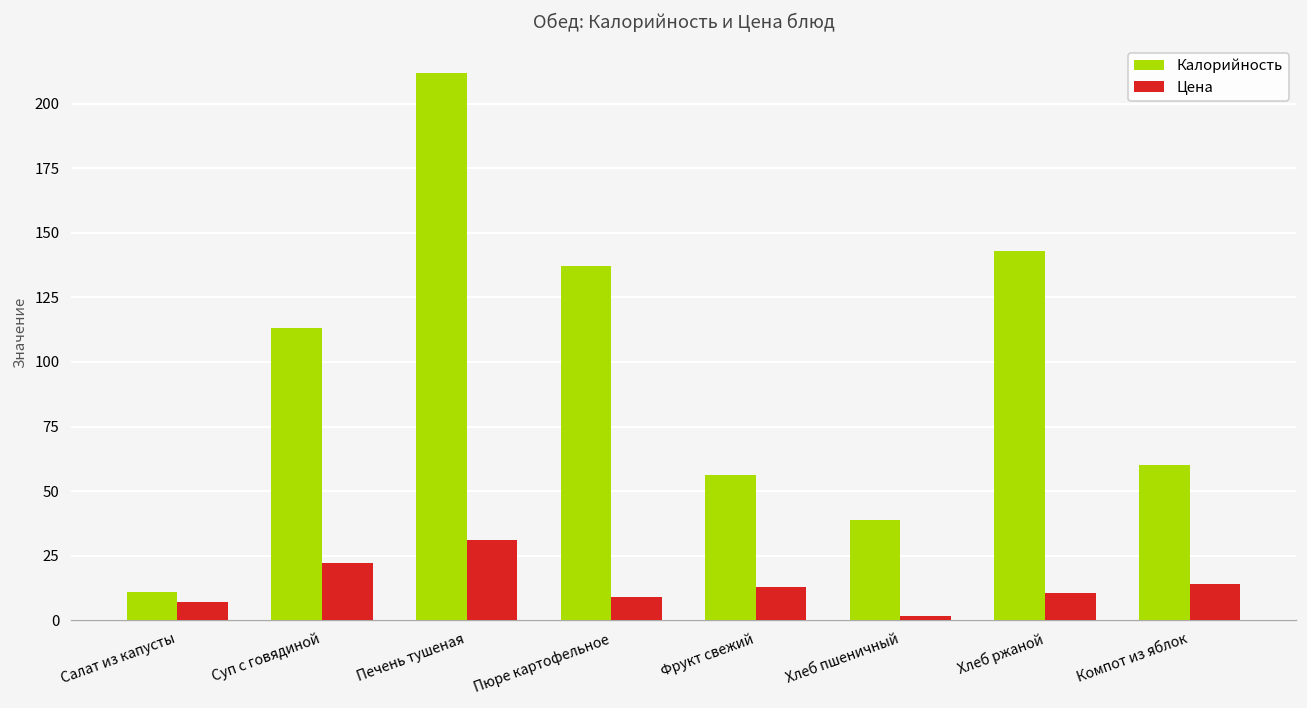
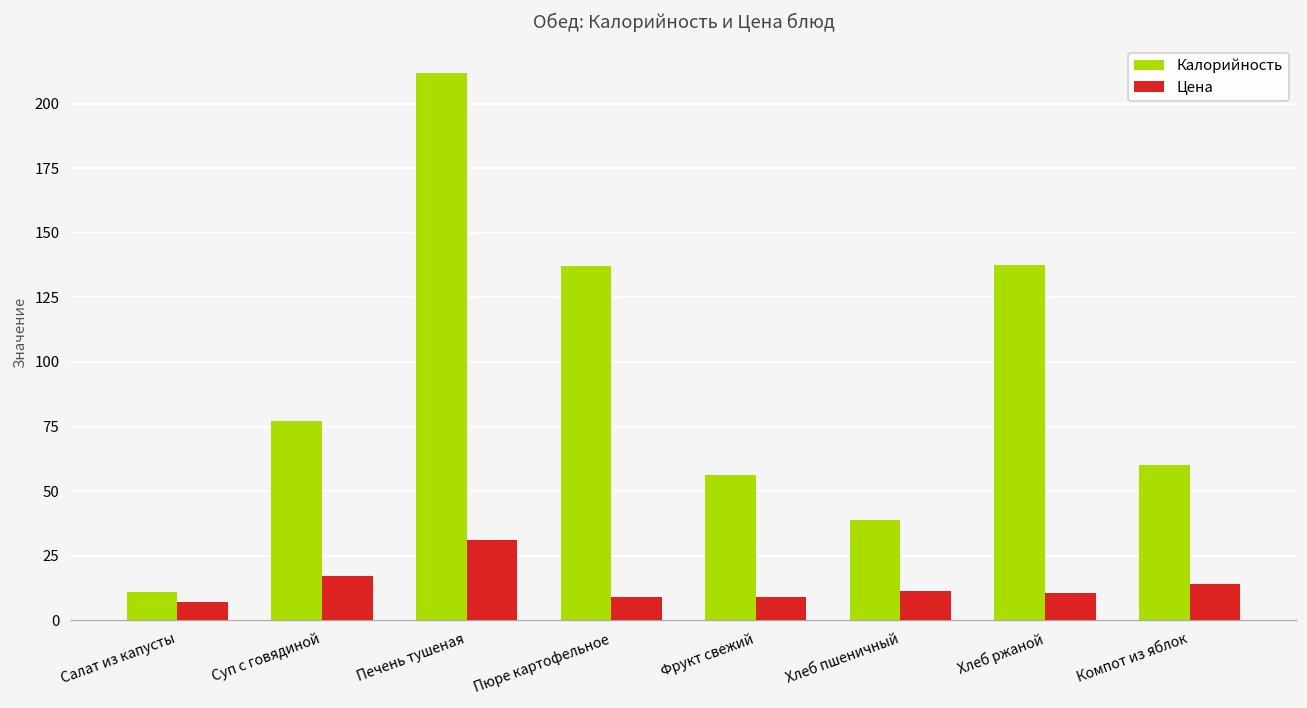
  {
    "Калорийность": {
      "Салат из капусты": 11,
-     "Суп с говядиной": 113,
+     "Суп с говядиной": 77,
      "Печень тушеная": 212,
      "Пюре картофельное": 137,
      "Фрукт свежий": 56,
      "Хлеб пшеничный": 39,
-     "Хлеб ржаной": 143,
+     "Хлеб ржаной": 137,
      "Компот из яблок": 60
    },
    "Цена": {
      "Салат из капусты": 7,
-     "Суп с говядиной": 22,
+     "Суп с говядиной": 17,
      "Печень тушеная": 31,
      "Пюре картофельное": 9,
-     "Фрукт свежий": 13,
-     "Хлеб пшеничный": 2,
+     "Фрукт свежий": 9,
+     "Хлеб пшеничный": 11,
      "Хлеб ржаной": 11,
      "Компот из яблок": 14
    }
  }
